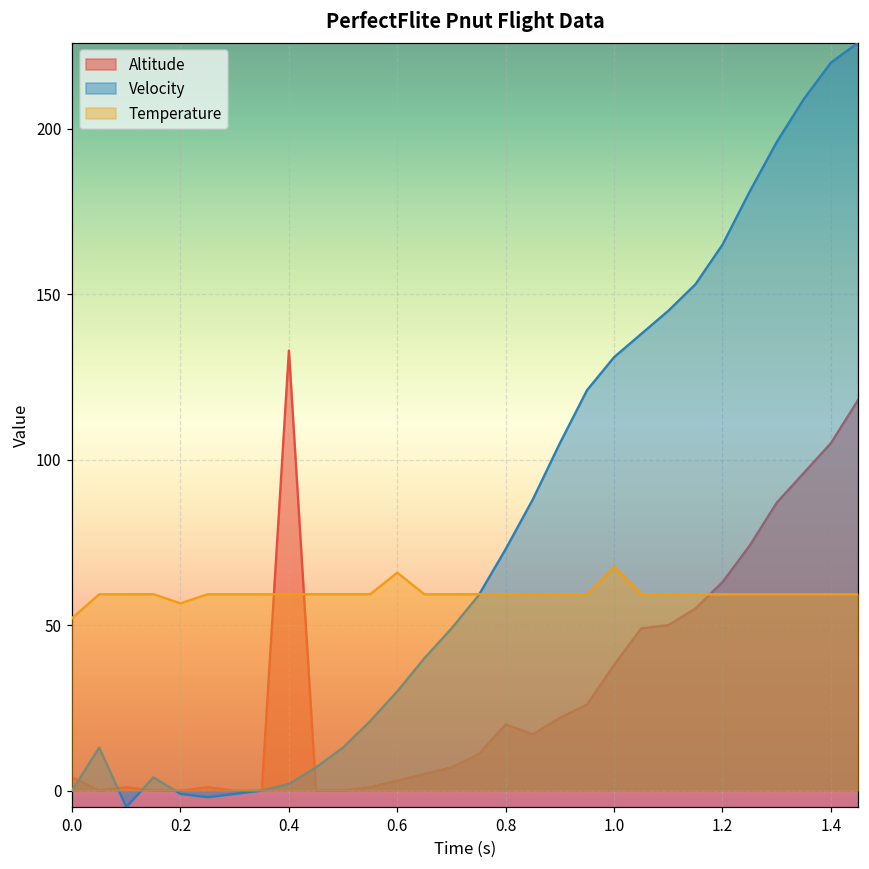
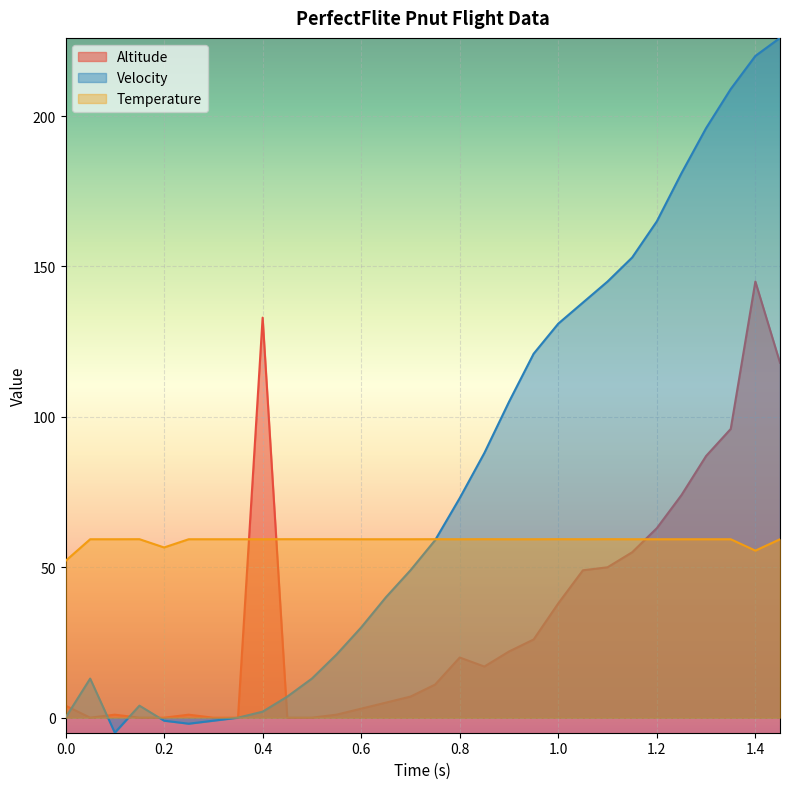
  {
    "Altitude": {
      "0.0": 4,
      "0.4": 133,
      "0.6": 3,
      "0.8": 20,
      "1.0": 38,
      "1.2": 63,
-     "1.4": 105
+     "1.4": 145
    },
    "Temperature": {
      "0.0": 52,
      "0.2": 57,
      "0.4": 59,
-     "0.6": 66,
+     "0.6": 59,
      "0.8": 59,
-     "1.0": 68,
+     "1.0": 59,
      "1.2": 59,
-     "1.4": 59
+     "1.4": 56
    }
  }
